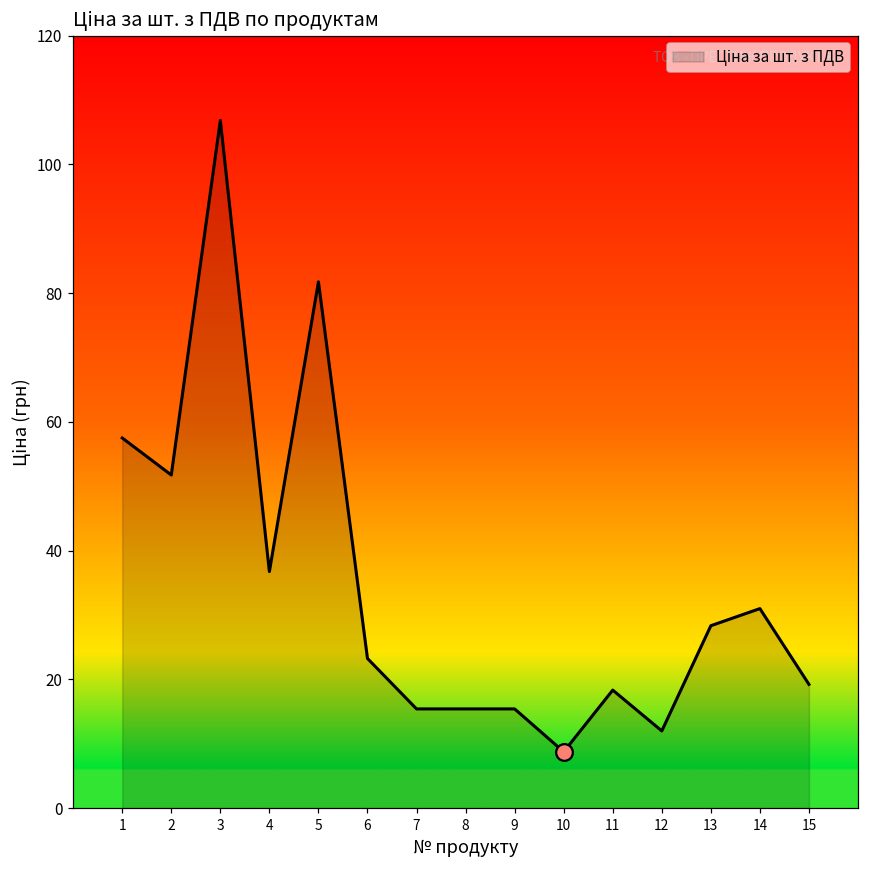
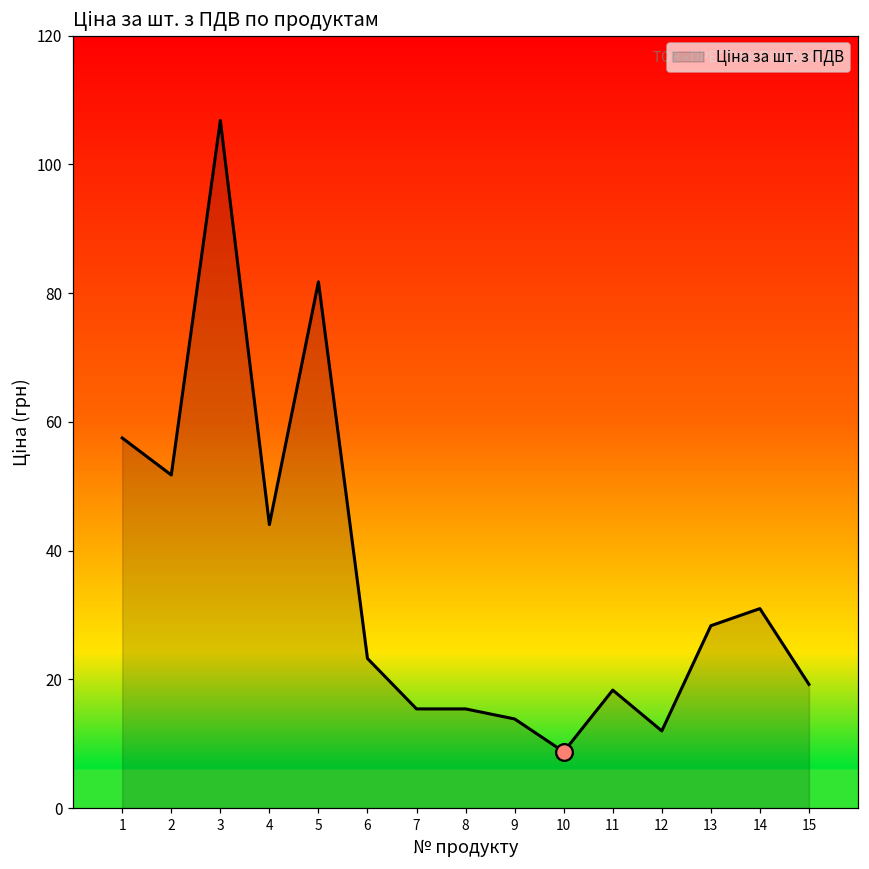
  {
    "Ціна за шт. з ПДВ": {
      "1": 58,
      "2": 52,
      "3": 107,
-     "4": 37,
+     "4": 44,
      "5": 82,
      "6": 23,
      "7": 15,
      "8": 15,
-     "9": 15,
+     "9": 14,
      "11": 18,
      "12": 12,
      "13": 28,
      "14": 31,
      "15": 19
    }
  }
